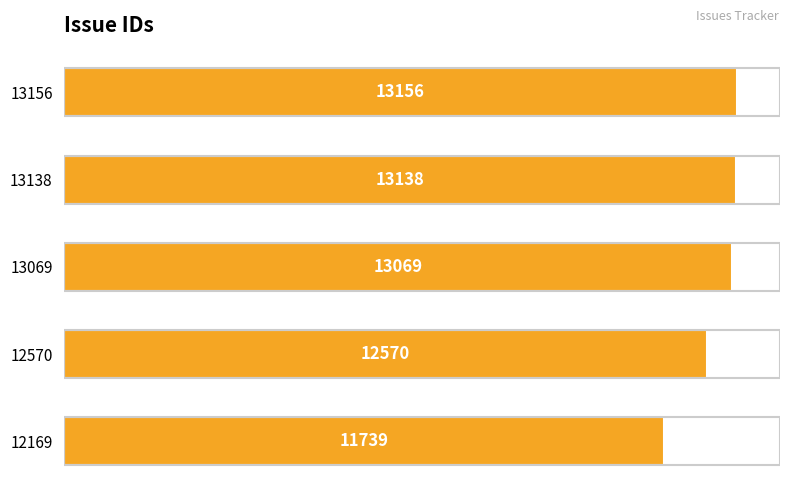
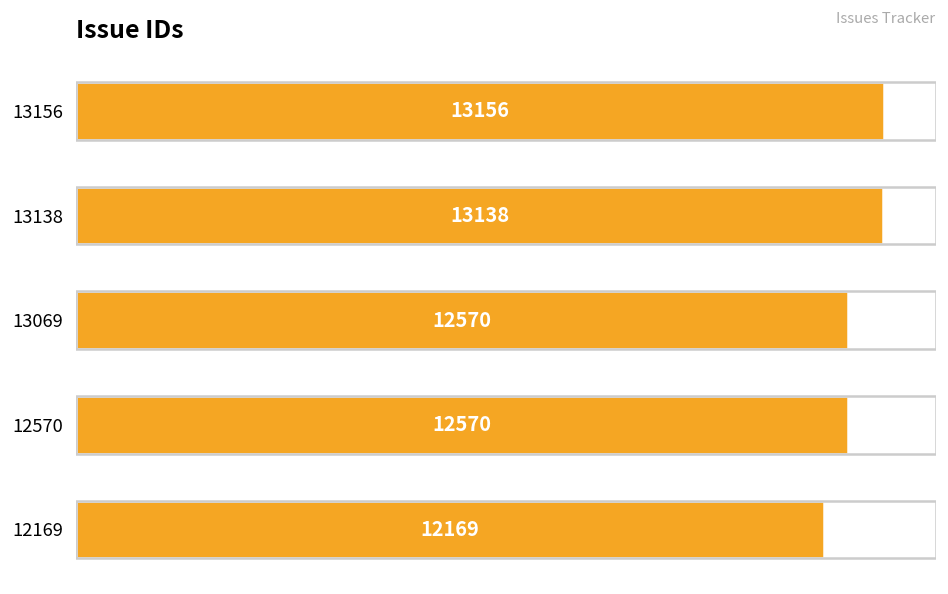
  {
    "13156": 13156,
    "13138": 13138,
-   "13069": 13069,
+   "13069": 12570,
    "12570": 12570,
-   "12169": 11739
+   "12169": 12169
  }
